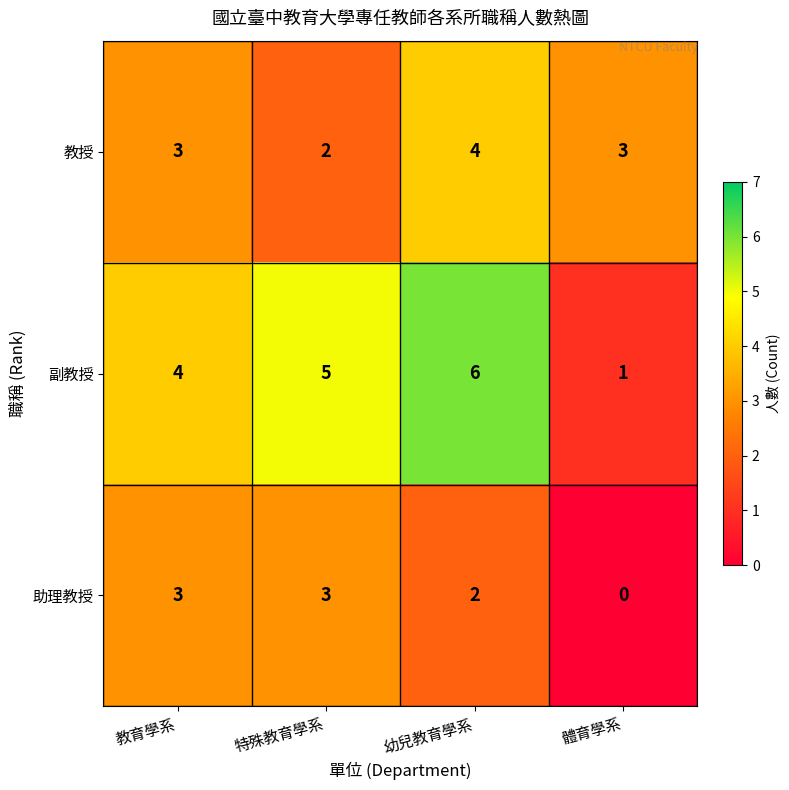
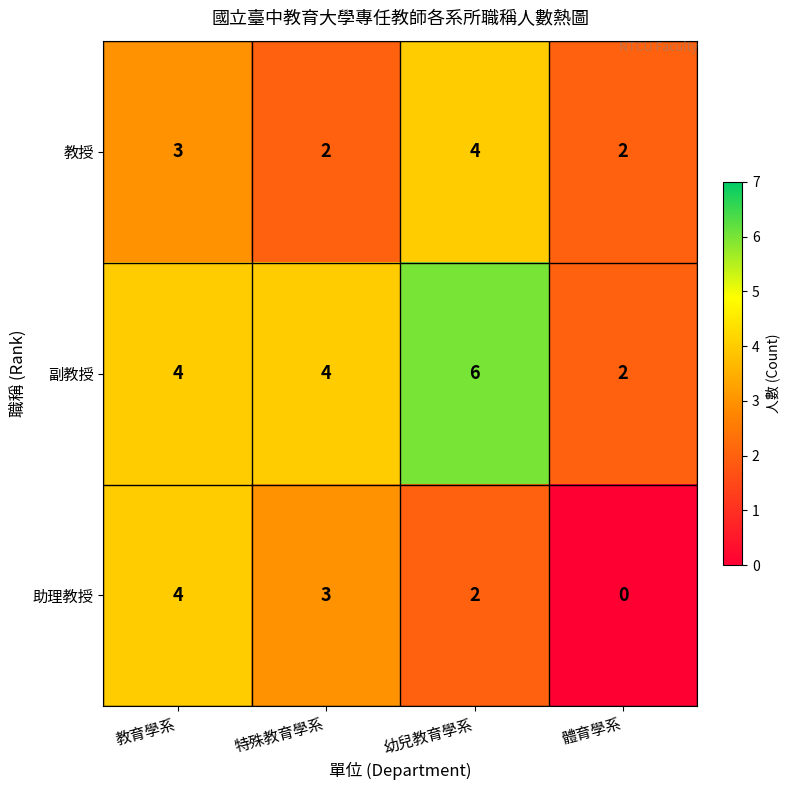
  {
    "教授": {
      "教育學系": 3,
      "特殊教育學系": 2,
      "幼兒教育學系": 4,
-     "體育學系": 3
+     "體育學系": 2
    },
    "副教授": {
      "教育學系": 4,
-     "特殊教育學系": 5,
+     "特殊教育學系": 4,
      "幼兒教育學系": 6,
-     "體育學系": 1
+     "體育學系": 2
    },
    "助理教授": {
-     "教育學系": 3,
+     "教育學系": 4,
      "特殊教育學系": 3,
      "幼兒教育學系": 2,
      "體育學系": 0
    }
  }
